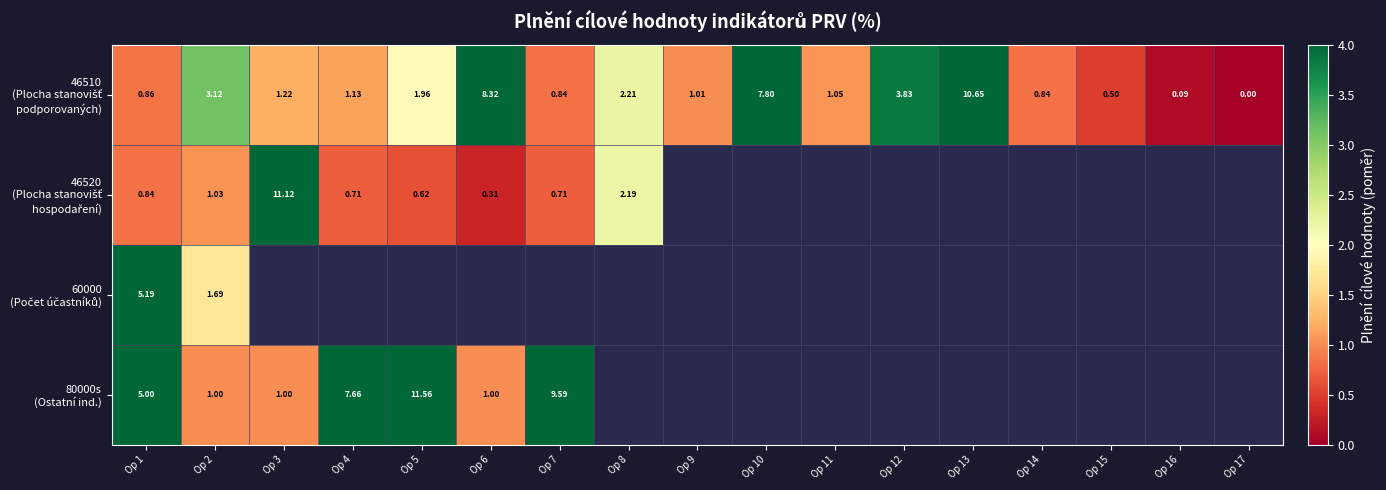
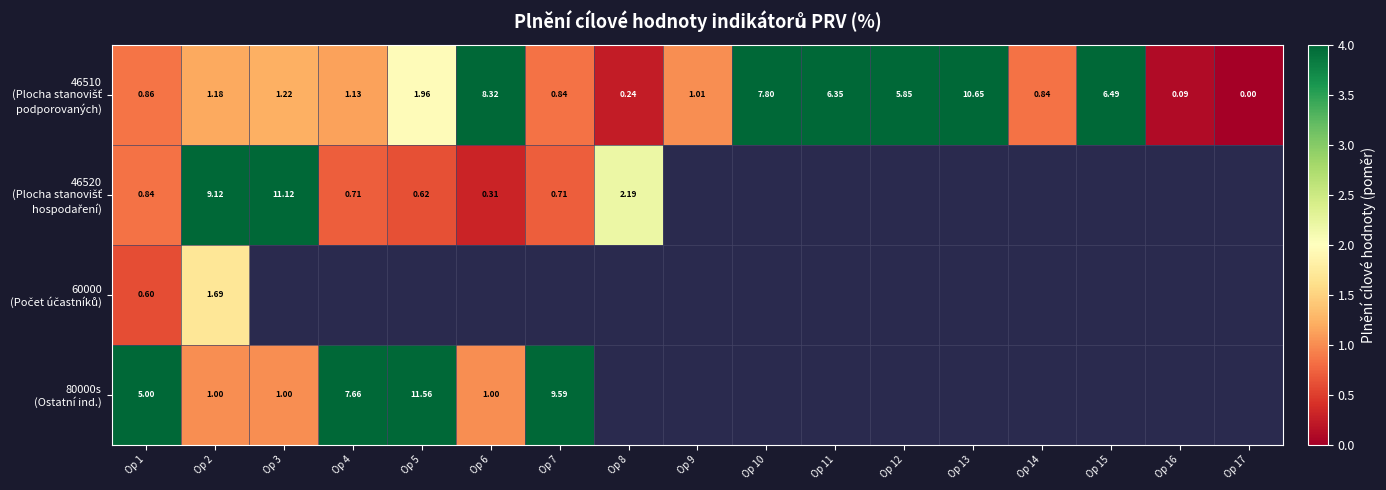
  {
    "46510 (Plocha stanovišť podporovaných)": {
      "Op 1": 0.86,
-     "Op 2": 3.12,
+     "Op 2": 1.18,
      "Op 3": 1.22,
      "Op 4": 1.13,
      "Op 5": 1.96,
      "Op 6": 8.32,
      "Op 7": 0.84,
-     "Op 8": 2.21,
+     "Op 8": 0.24,
      "Op 9": 1.01,
      "Op 10": 7.80,
-     "Op 11": 1.05,
-     "Op 12": 3.83,
+     "Op 11": 6.35,
+     "Op 12": 5.85,
      "Op 13": 10.65,
      "Op 14": 0.84,
-     "Op 15": 0.50,
+     "Op 15": 6.49,
      "Op 16": 0.09,
      "Op 17": 0.00
    },
    "46520 (Plocha stanovišť hospodaření)": {
      "Op 1": 0.84,
-     "Op 2": 1.03,
+     "Op 2": 9.12,
      "Op 3": 11.12,
      "Op 4": 0.71,
      "Op 5": 0.62,
      "Op 6": 0.31,
      "Op 7": 0.71,
      "Op 8": 2.19
    },
    "60000 (Počet účastníků)": {
-     "Op 1": 5.19,
+     "Op 1": 0.60,
      "Op 2": 1.69
    },
    "80000s (Ostatní ind.)": {
      "Op 1": 5.00,
      "Op 2": 1.00,
      "Op 3": 1.00,
      "Op 4": 7.66,
      "Op 5": 11.56,
      "Op 6": 1.00,
      "Op 7": 9.59
    }
  }
